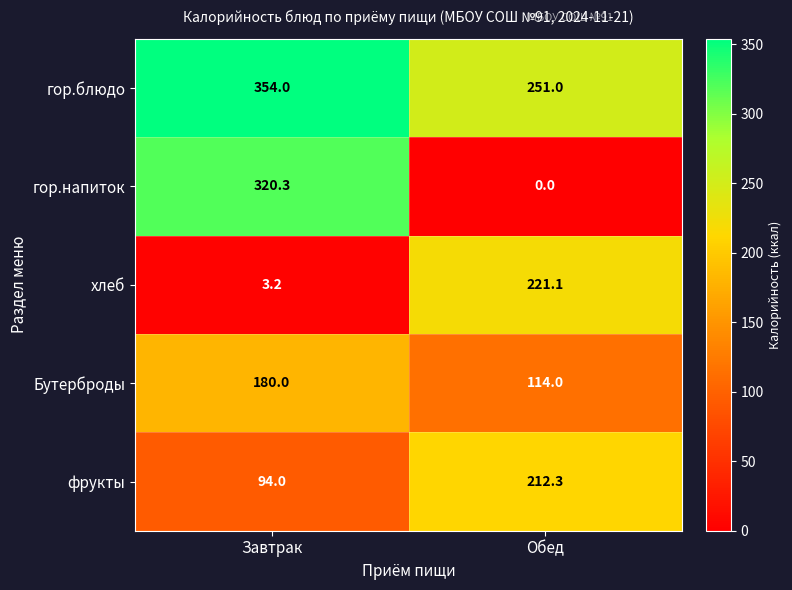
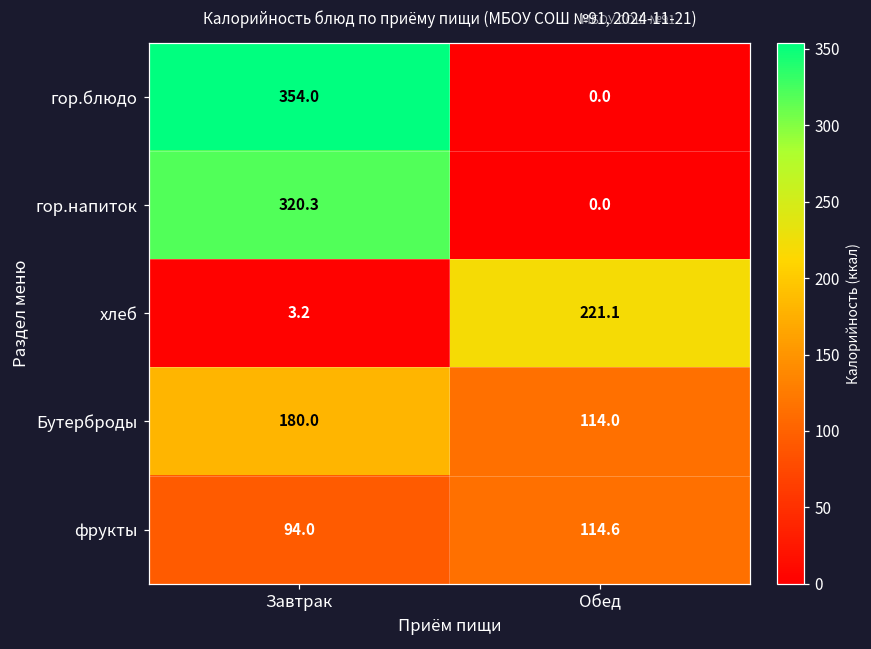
  {
    "гор.блюдо": {
      "Завтрак": 354.0,
-     "Обед": 251.0
+     "Обед": 0.0
    },
    "гор.напиток": {
      "Завтрак": 320.3,
      "Обед": 0.0
    },
    "хлеб": {
      "Завтрак": 3.2,
      "Обед": 221.1
    },
    "Бутерброды": {
      "Завтрак": 180.0,
      "Обед": 114.0
    },
    "фрукты": {
      "Завтрак": 94.0,
-     "Обед": 212.3
+     "Обед": 114.6
    }
  }
